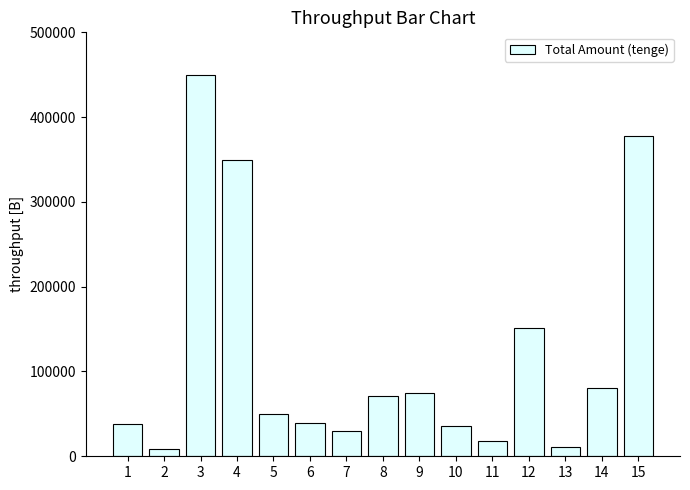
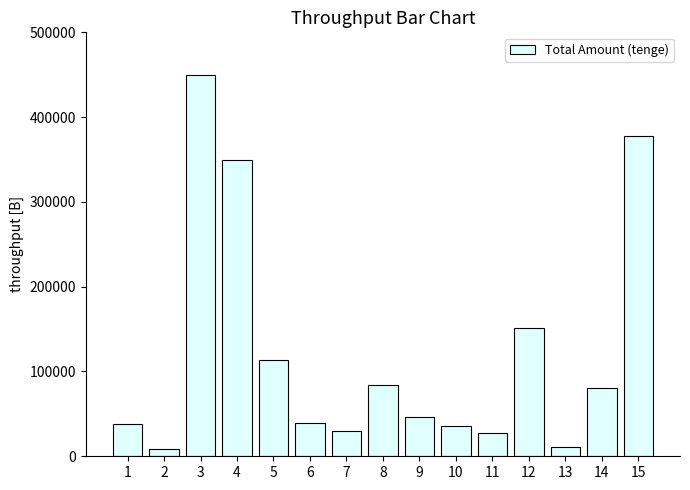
  {
    "1": 40000,
    "2": 10000,
    "3": 450000,
    "4": 350000,
-   "5": 50000,
+   "5": 110000,
    "6": 40000,
    "7": 30000,
-   "8": 70000,
-   "9": 80000,
+   "8": 80000,
+   "9": 50000,
    "10": 40000,
-   "11": 20000,
+   "11": 30000,
    "12": 150000,
    "13": 10000,
    "14": 80000,
    "15": 380000
  }
